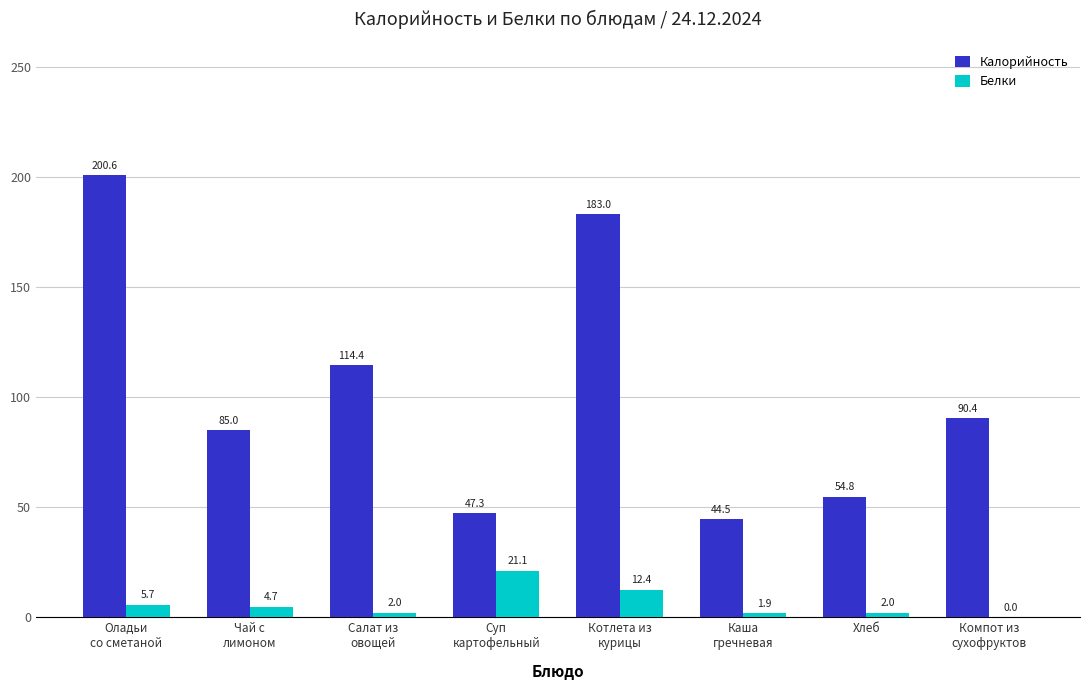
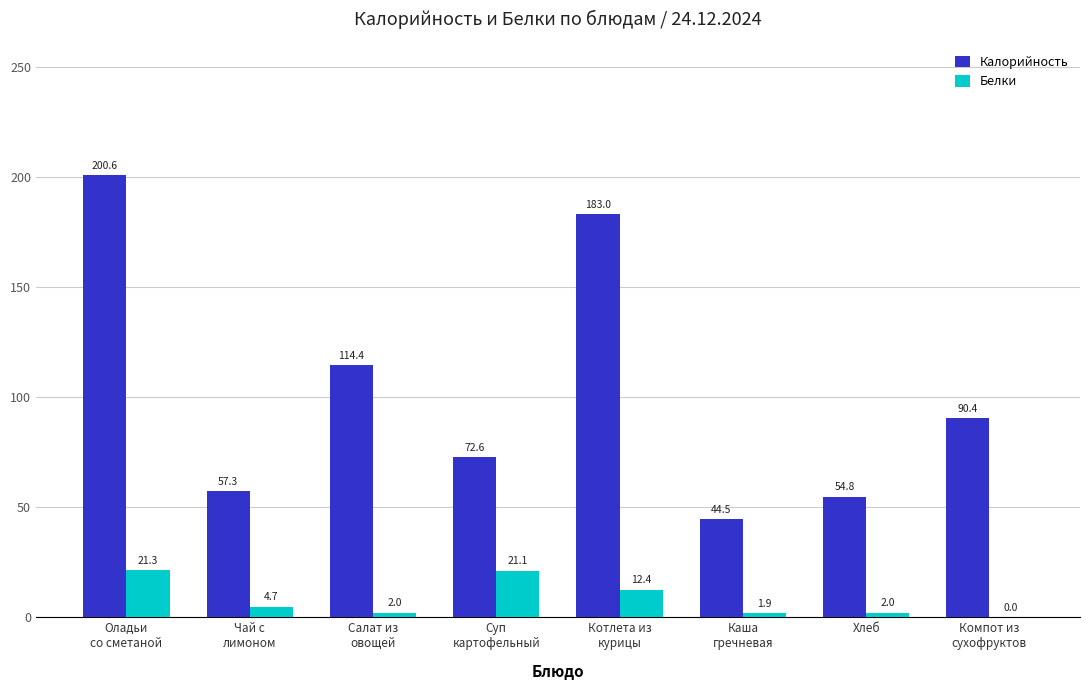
  {
    "Калорийность": {
      "Оладьи со сметаной": 200.6,
-     "Чай с лимоном": 85.0,
+     "Чай с лимоном": 57.3,
      "Салат из овощей": 114.4,
-     "Суп картофельный": 47.3,
+     "Суп картофельный": 72.6,
      "Котлета из курицы": 183.0,
      "Каша гречневая": 44.5,
      "Хлеб": 54.8,
      "Компот из сухофруктов": 90.4
    },
    "Белки": {
-     "Оладьи со сметаной": 5.7,
+     "Оладьи со сметаной": 21.3,
      "Чай с лимоном": 4.7,
      "Салат из овощей": 2.0,
      "Суп картофельный": 21.1,
      "Котлета из курицы": 12.4,
      "Каша гречневая": 1.9,
      "Хлеб": 2.0,
      "Компот из сухофруктов": 0.0
    }
  }
